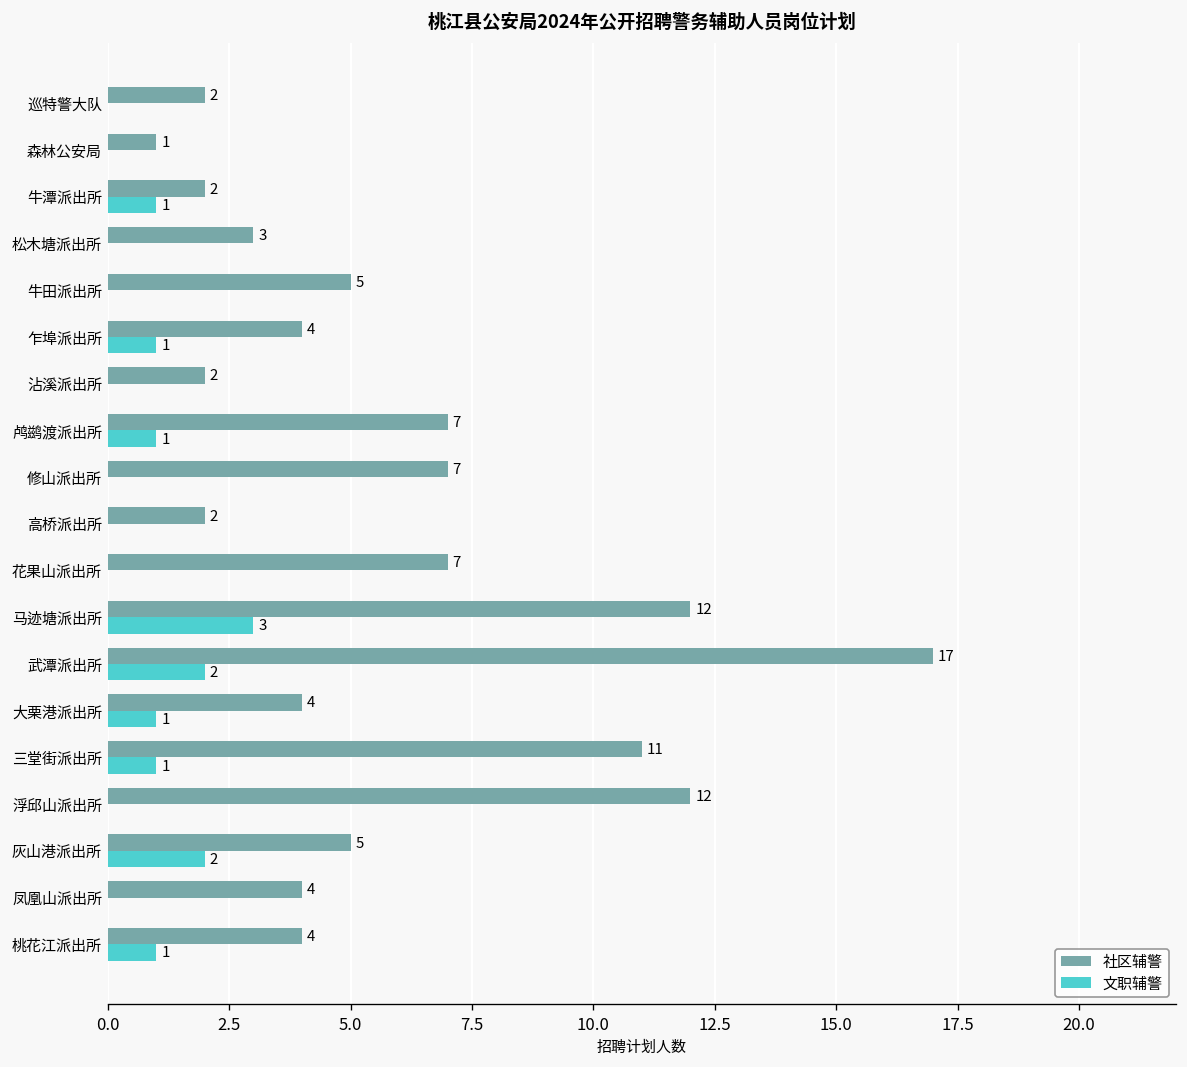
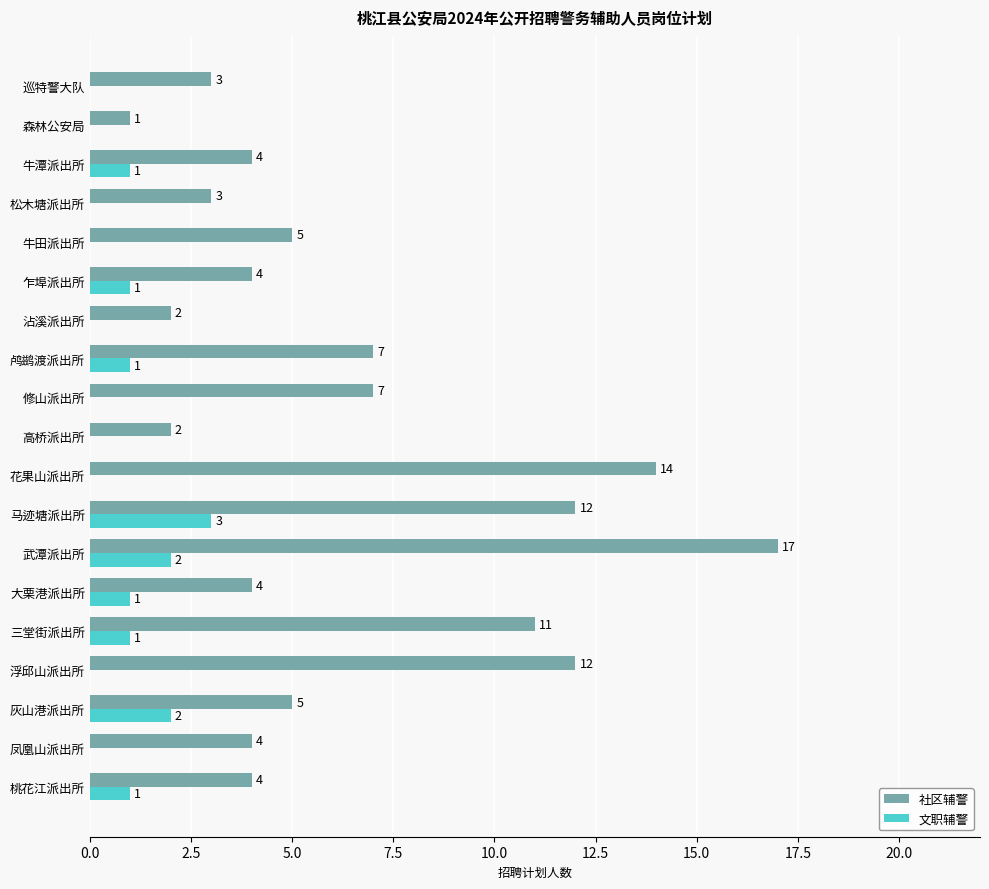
  {
    "社区辅警": {
-     "巡特警大队": 2,
+     "巡特警大队": 3,
      "森林公安局": 1,
-     "牛潭派出所": 2,
+     "牛潭派出所": 4,
      "松木塘派出所": 3,
      "牛田派出所": 5,
      "乍埠派出所": 4,
      "沾溪派出所": 2,
      "鸬鹚渡派出所": 7,
      "修山派出所": 7,
      "高桥派出所": 2,
-     "花果山派出所": 7,
+     "花果山派出所": 14,
      "马迹塘派出所": 12,
      "武潭派出所": 17,
      "大栗港派出所": 4,
      "三堂街派出所": 11,
      "浮邱山派出所": 12,
      "灰山港派出所": 5,
      "凤凰山派出所": 4,
      "桃花江派出所": 4
    },
    "文职辅警": {
      "牛潭派出所": 1,
      "乍埠派出所": 1,
      "鸬鹚渡派出所": 1,
      "马迹塘派出所": 3,
      "武潭派出所": 2,
      "大栗港派出所": 1,
      "三堂街派出所": 1,
      "灰山港派出所": 2,
      "桃花江派出所": 1
    }
  }
